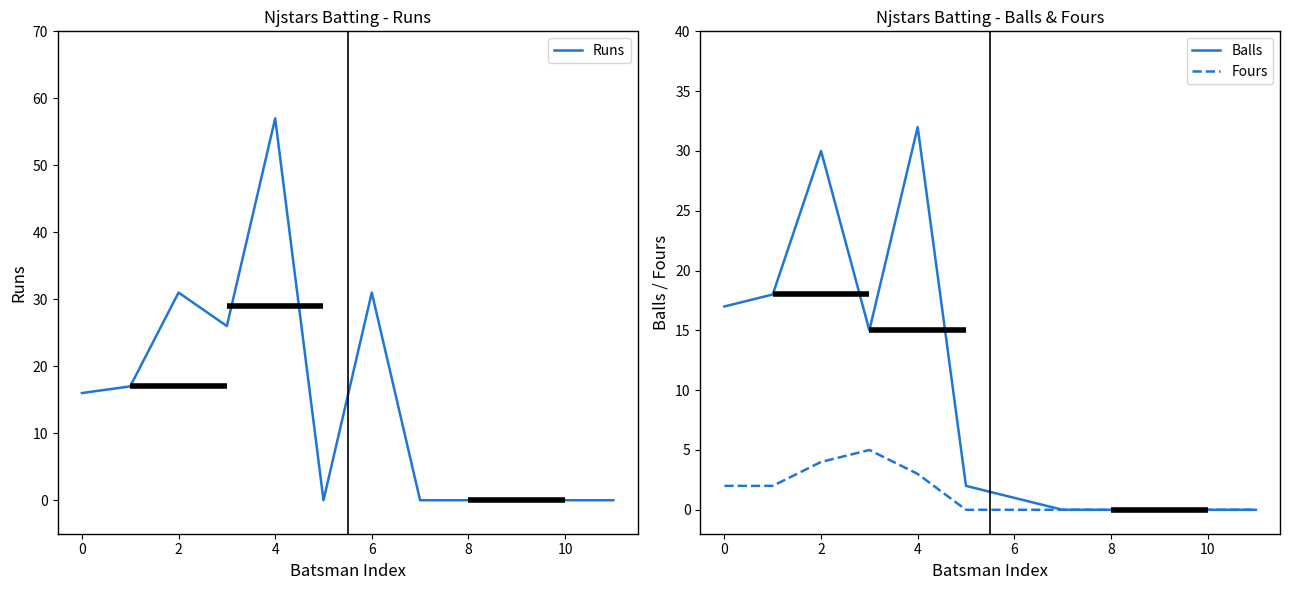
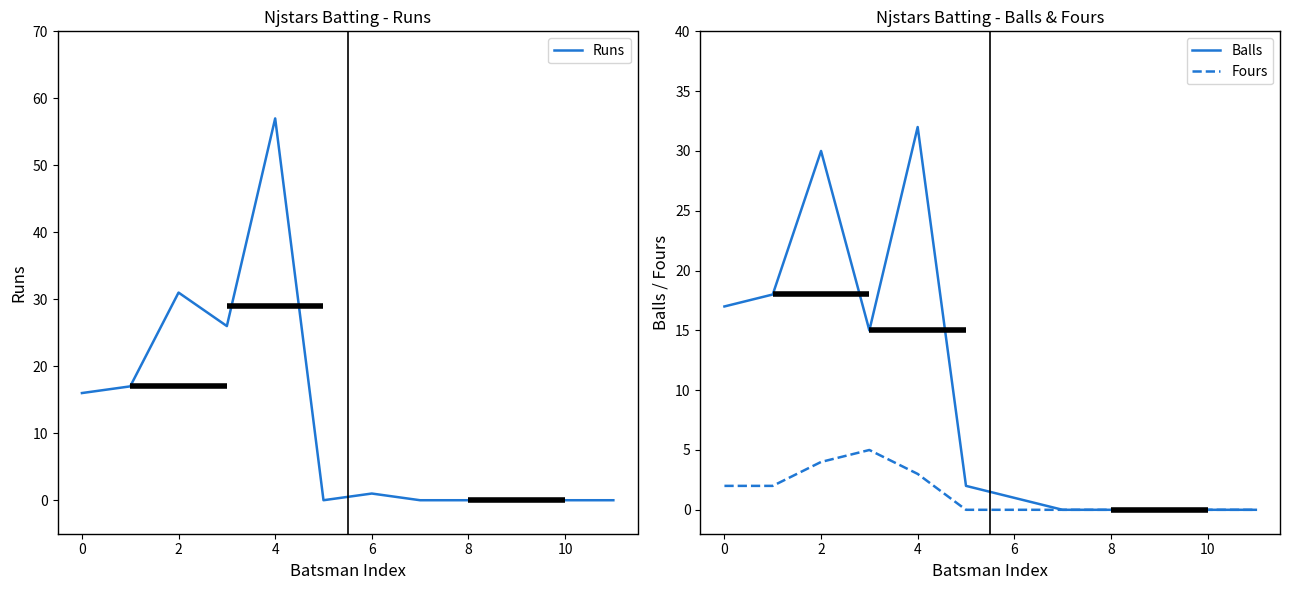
  {
    "Njstars Batting - Runs": {
      "Runs": {
        "0": 16,
        "2": 31,
        "4": 57,
-       "6": 31
+       "6": 1
      }
    }
  }
